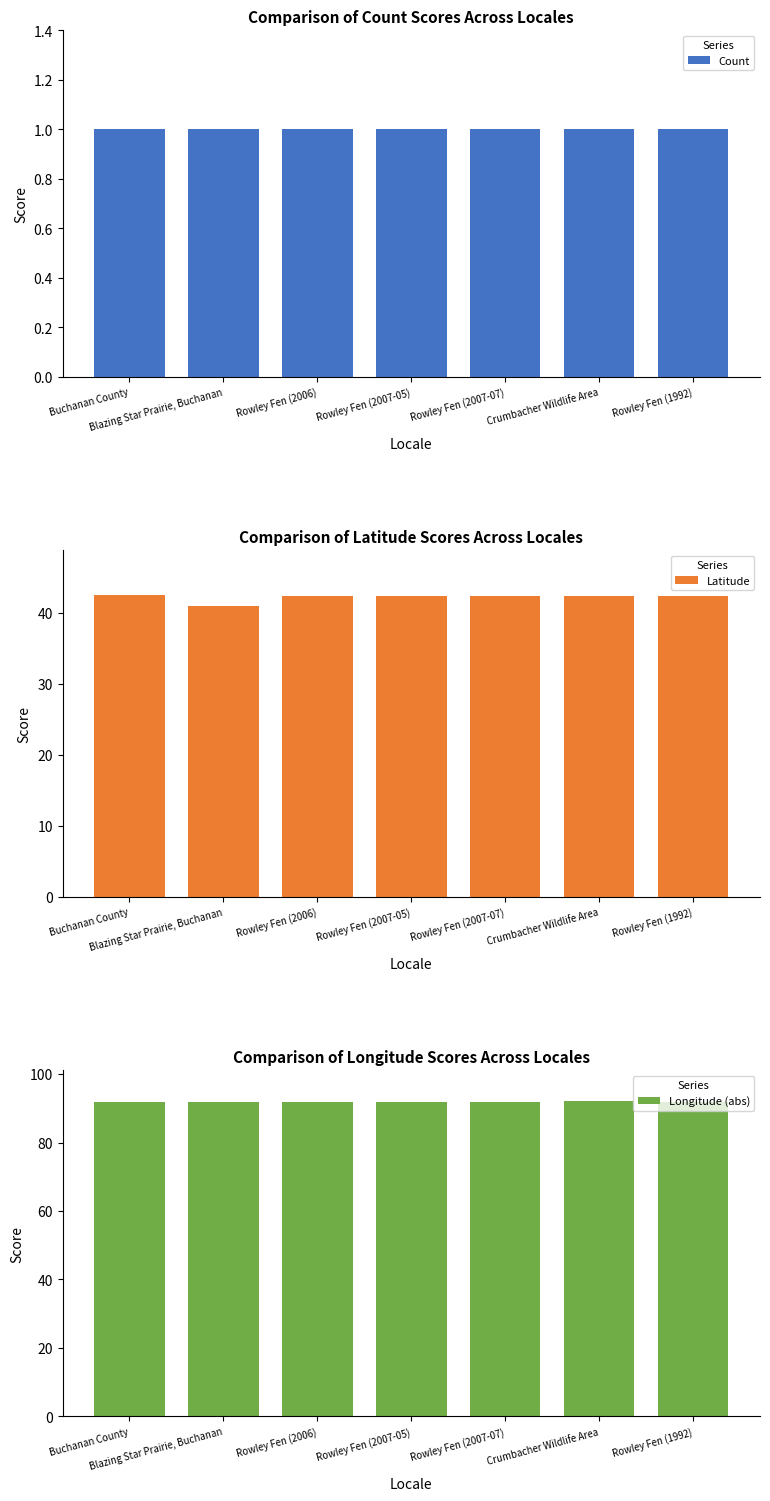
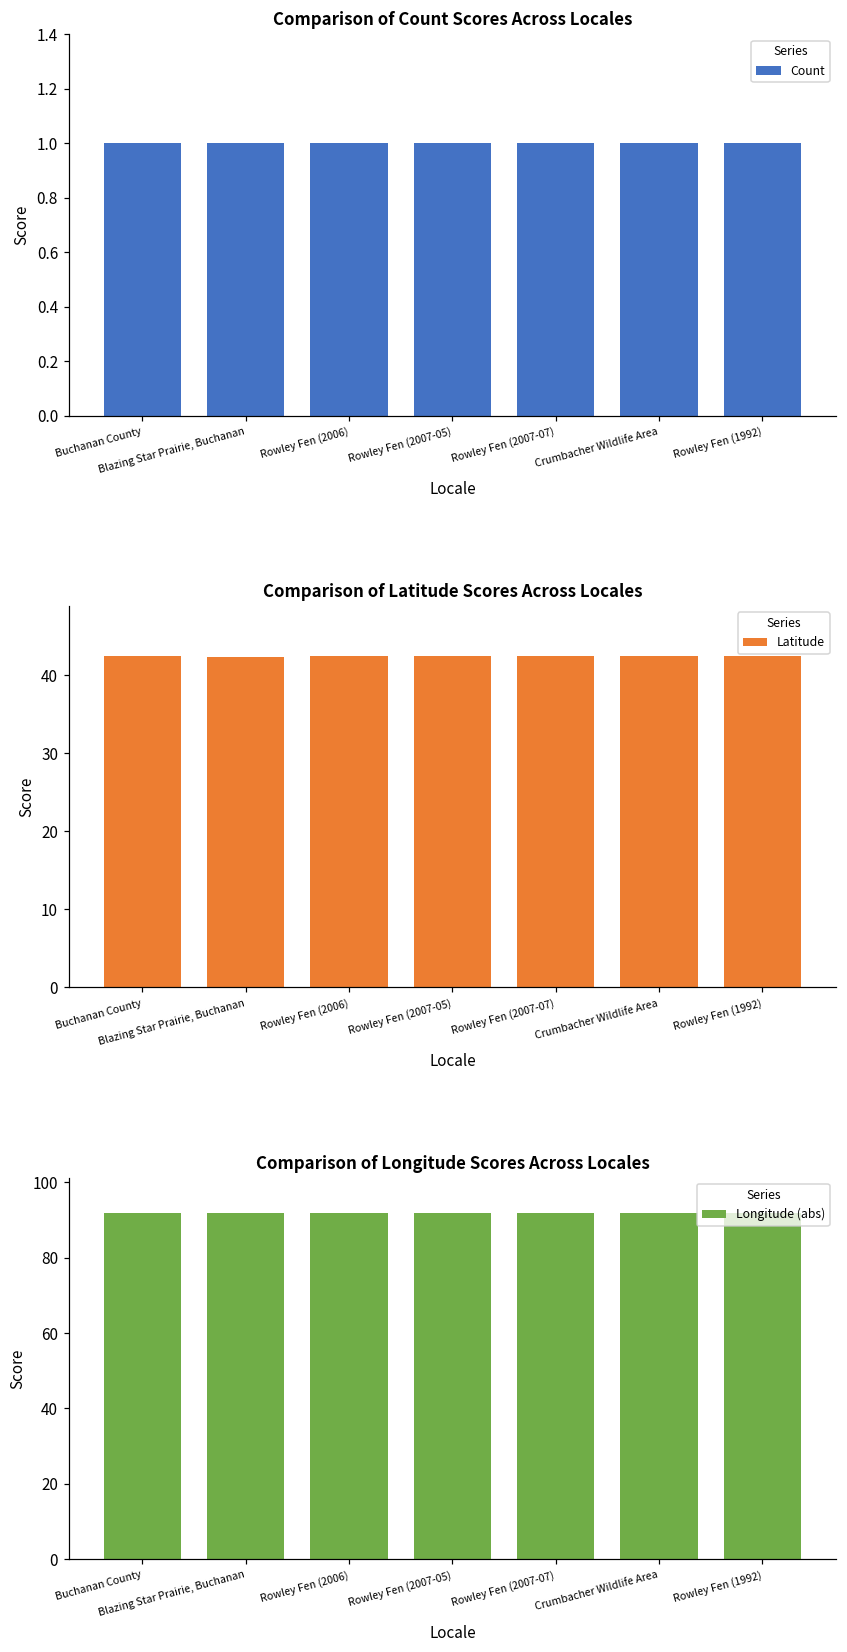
  {
    "Comparison of Count Scores Across Locales": {
      "Buchanan County": 1.00,
      "Blazing Star Prairie, Buchanan": 1.00,
      "Rowley Fen (2006)": 1.00,
      "Rowley Fen (2007-05)": 1.00,
      "Rowley Fen (2007-07)": 1.00,
      "Crumbacher Wildlife Area": 1.00,
      "Rowley Fen (1992)": 1.00
    },
    "Comparison of Latitude Scores Across Locales": {
      "Buchanan County": 42,
-     "Blazing Star Prairie, Buchanan": 41,
+     "Blazing Star Prairie, Buchanan": 42,
      "Rowley Fen (2006)": 42,
      "Rowley Fen (2007-05)": 42,
      "Rowley Fen (2007-07)": 42,
      "Crumbacher Wildlife Area": 42,
      "Rowley Fen (1992)": 42
    },
    "Comparison of Longitude Scores Across Locales": {
      "Buchanan County": 92,
      "Blazing Star Prairie, Buchanan": 92,
      "Rowley Fen (2006)": 92,
      "Rowley Fen (2007-05)": 92,
      "Rowley Fen (2007-07)": 92,
      "Crumbacher Wildlife Area": 92
    }
  }
